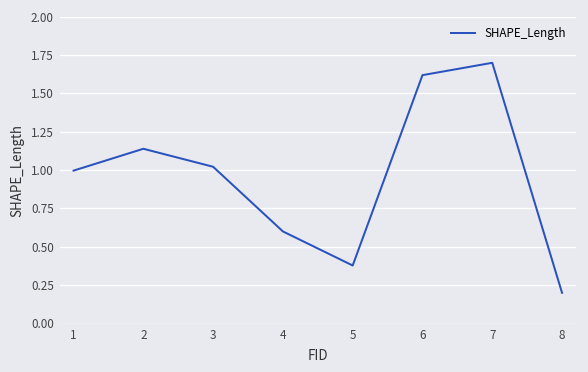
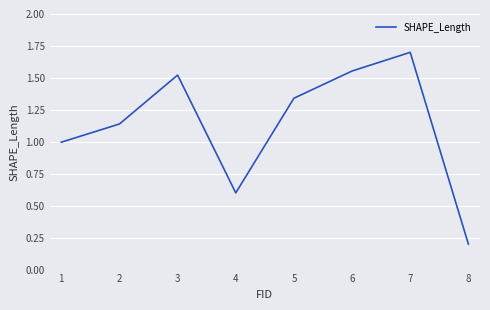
  {
    "1": 1.00,
    "2": 1.14,
-   "3": 1.02,
+   "3": 1.52,
    "4": 0.60,
-   "5": 0.38,
-   "6": 1.62,
+   "5": 1.34,
+   "6": 1.55,
    "7": 1.70,
    "8": 0.20
  }
